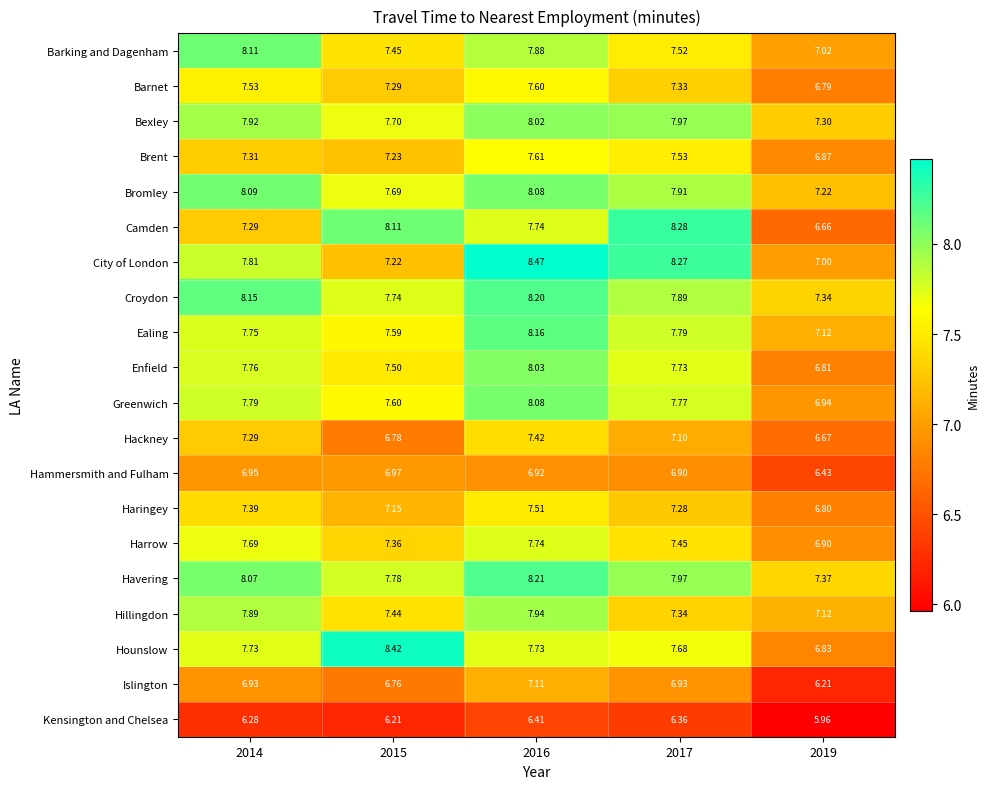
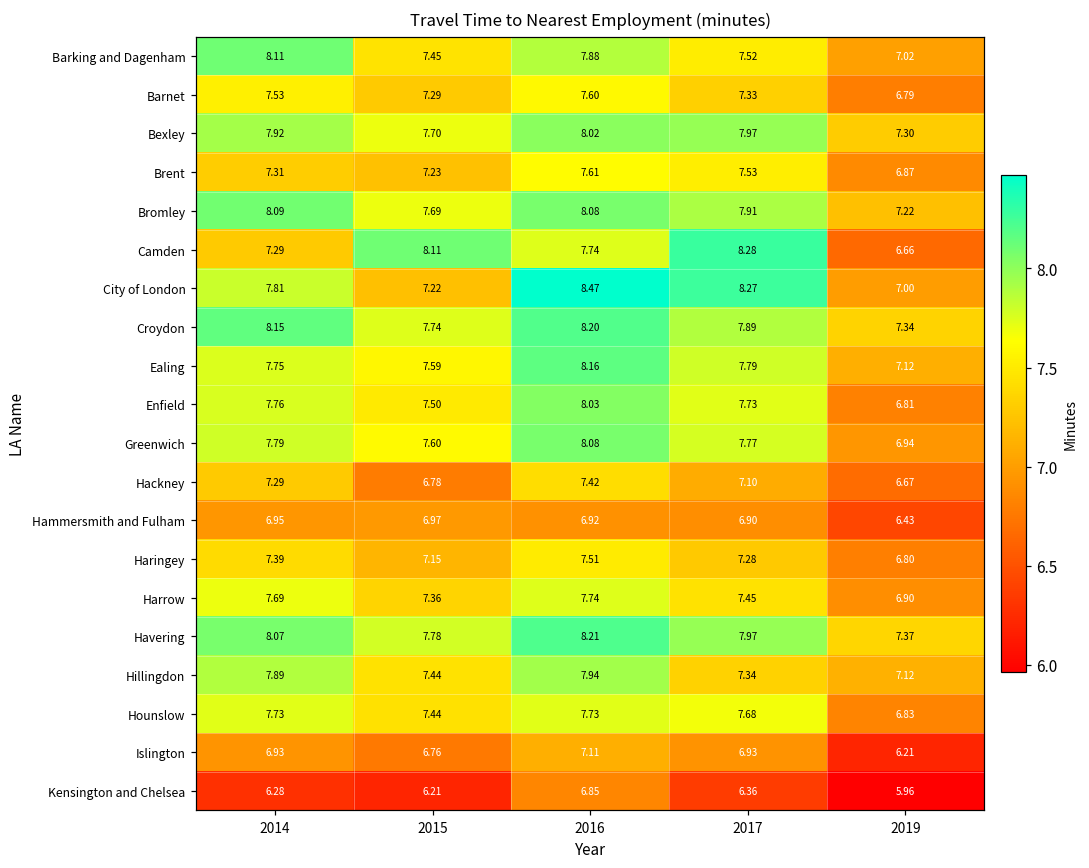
  {
    "Barking and Dagenham": {
      "2014": 8.11,
      "2015": 7.45,
      "2016": 7.88,
      "2017": 7.52,
      "2019": 7.02
    },
    "Barnet": {
      "2014": 7.53,
      "2015": 7.29,
      "2016": 7.60,
      "2017": 7.33,
      "2019": 6.79
    },
    "Bexley": {
      "2014": 7.92,
      "2015": 7.70,
      "2016": 8.02,
      "2017": 7.97,
      "2019": 7.30
    },
    "Brent": {
      "2014": 7.31,
      "2015": 7.23,
      "2016": 7.61,
      "2017": 7.53,
      "2019": 6.87
    },
    "Bromley": {
      "2014": 8.09,
      "2015": 7.69,
      "2016": 8.08,
      "2017": 7.91,
      "2019": 7.22
    },
    "Camden": {
      "2014": 7.29,
      "2015": 8.11,
      "2016": 7.74,
      "2017": 8.28,
      "2019": 6.66
    },
    "City of London": {
      "2014": 7.81,
      "2015": 7.22,
      "2016": 8.47,
      "2017": 8.27,
      "2019": 7.00
    },
    "Croydon": {
      "2014": 8.15,
      "2015": 7.74,
      "2016": 8.20,
      "2017": 7.89,
      "2019": 7.34
    },
    "Ealing": {
      "2014": 7.75,
      "2015": 7.59,
      "2016": 8.16,
      "2017": 7.79,
      "2019": 7.12
    },
    "Enfield": {
      "2014": 7.76,
      "2015": 7.50,
      "2016": 8.03,
      "2017": 7.73,
      "2019": 6.81
    },
    "Greenwich": {
      "2014": 7.79,
      "2015": 7.60,
      "2016": 8.08,
      "2017": 7.77,
      "2019": 6.94
    },
    "Hackney": {
      "2014": 7.29,
      "2015": 6.78,
      "2016": 7.42,
      "2017": 7.10,
      "2019": 6.67
    },
    "Hammersmith and Fulham": {
      "2014": 6.95,
      "2015": 6.97,
      "2016": 6.92,
      "2017": 6.90,
      "2019": 6.43
    },
    "Haringey": {
      "2014": 7.39,
      "2015": 7.15,
      "2016": 7.51,
      "2017": 7.28,
      "2019": 6.80
    },
    "Harrow": {
      "2014": 7.69,
      "2015": 7.36,
      "2016": 7.74,
      "2017": 7.45,
      "2019": 6.90
    },
    "Havering": {
      "2014": 8.07,
      "2015": 7.78,
      "2016": 8.21,
      "2017": 7.97,
      "2019": 7.37
    },
    "Hillingdon": {
      "2014": 7.89,
      "2015": 7.44,
      "2016": 7.94,
      "2017": 7.34,
      "2019": 7.12
    },
    "Hounslow": {
      "2014": 7.73,
-     "2015": 8.42,
+     "2015": 7.44,
      "2016": 7.73,
      "2017": 7.68,
      "2019": 6.83
    },
    "Islington": {
      "2014": 6.93,
      "2015": 6.76,
      "2016": 7.11,
      "2017": 6.93,
      "2019": 6.21
    },
    "Kensington and Chelsea": {
      "2014": 6.28,
      "2015": 6.21,
-     "2016": 6.41,
+     "2016": 6.85,
      "2017": 6.36,
      "2019": 5.96
    }
  }
